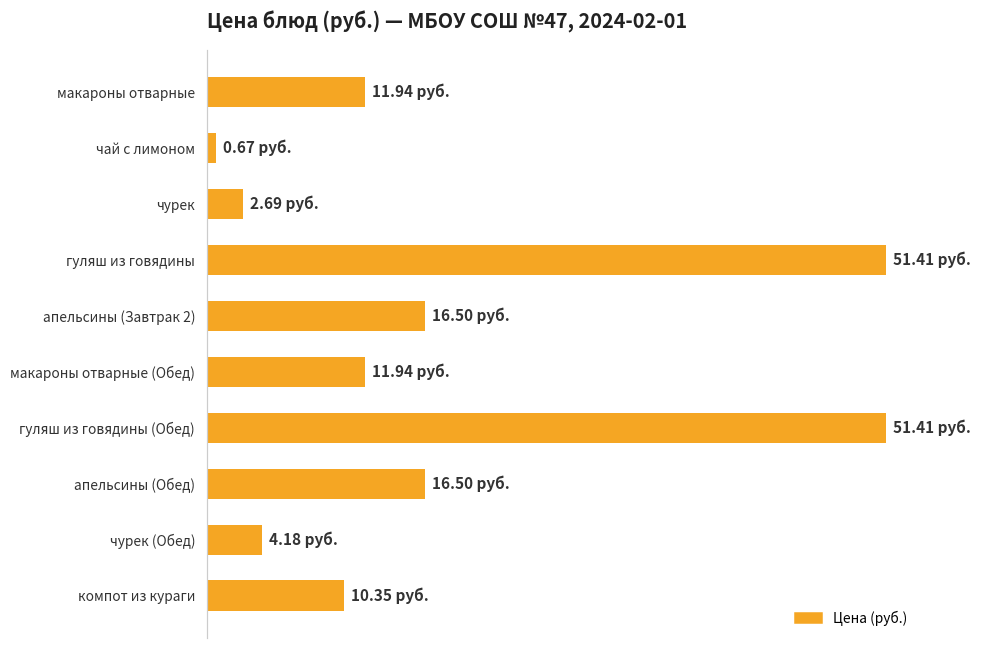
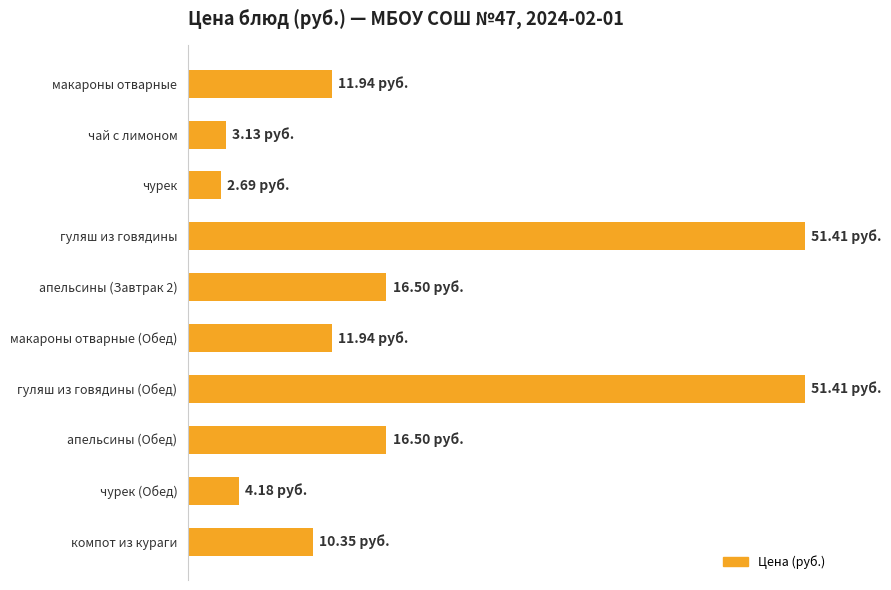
  {
    "макароны отварные": 11.94,
-   "чай с лимоном": 0.67,
+   "чай с лимоном": 3.13,
    "чурек": 2.69,
    "гуляш из говядины": 51.41,
    "апельсины (Завтрак 2)": 16.50,
    "макароны отварные (Обед)": 11.94,
    "гуляш из говядины (Обед)": 51.41,
    "апельсины (Обед)": 16.50,
    "чурек (Обед)": 4.18,
    "компот из кураги": 10.35
  }
